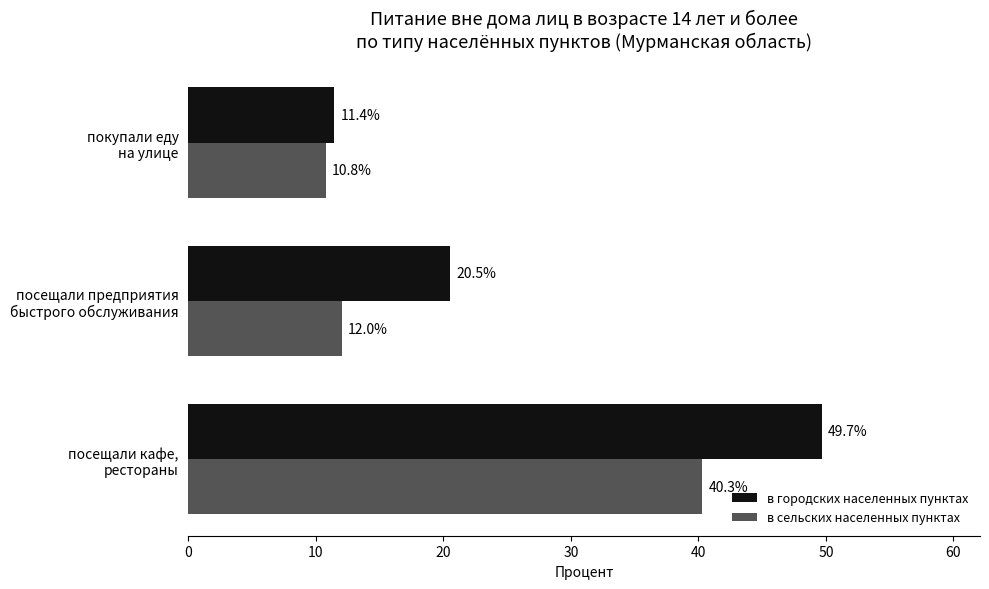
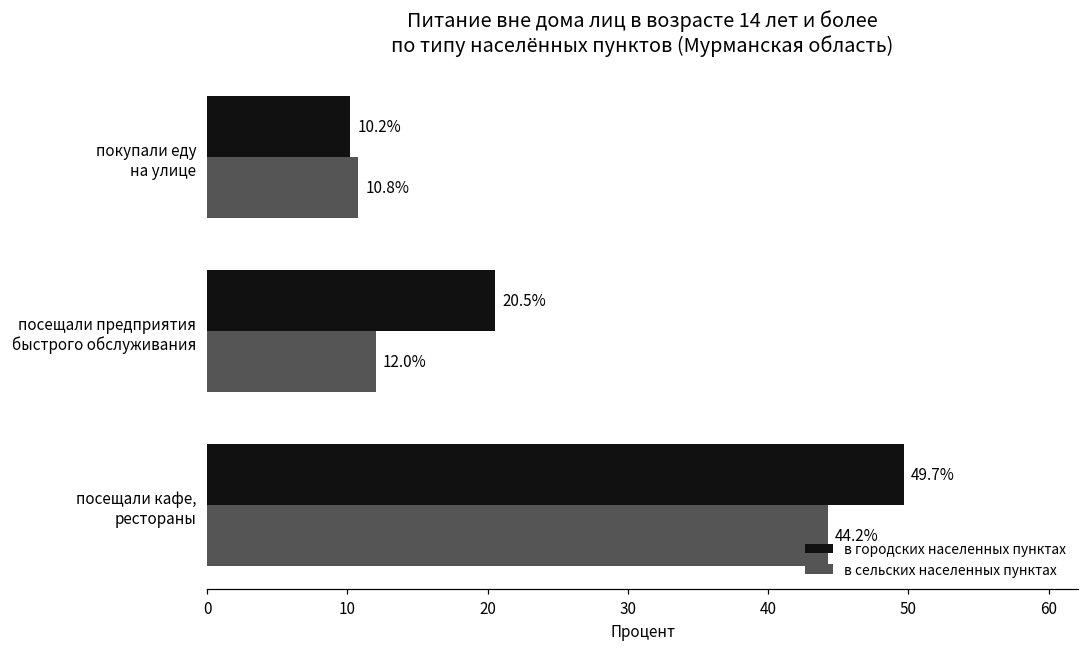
  {
    "в городских населенных пунктах": {
-     "покупали еду на улице": "11.4%",
+     "покупали еду на улице": "10.2%",
      "посещали предприятия быстрого обслуживания": "20.5%",
      "посещали кафе, рестораны": "49.7%"
    },
    "в сельских населенных пунктах": {
      "покупали еду на улице": "10.8%",
      "посещали предприятия быстрого обслуживания": "12.0%",
-     "посещали кафе, рестораны": "40.3%"
+     "посещали кафе, рестораны": "44.2%"
    }
  }
